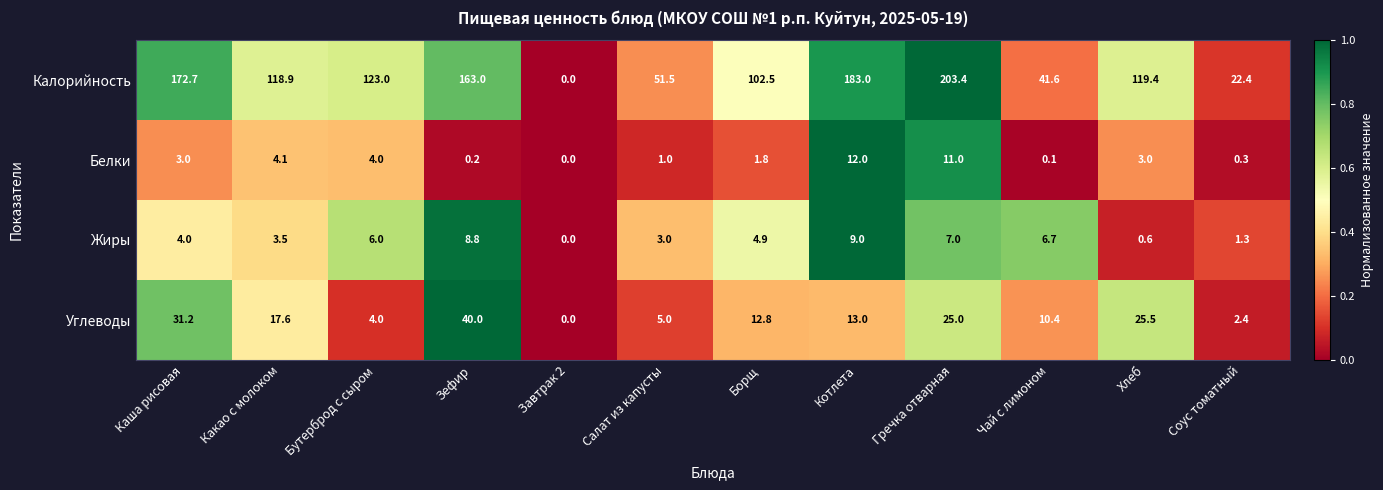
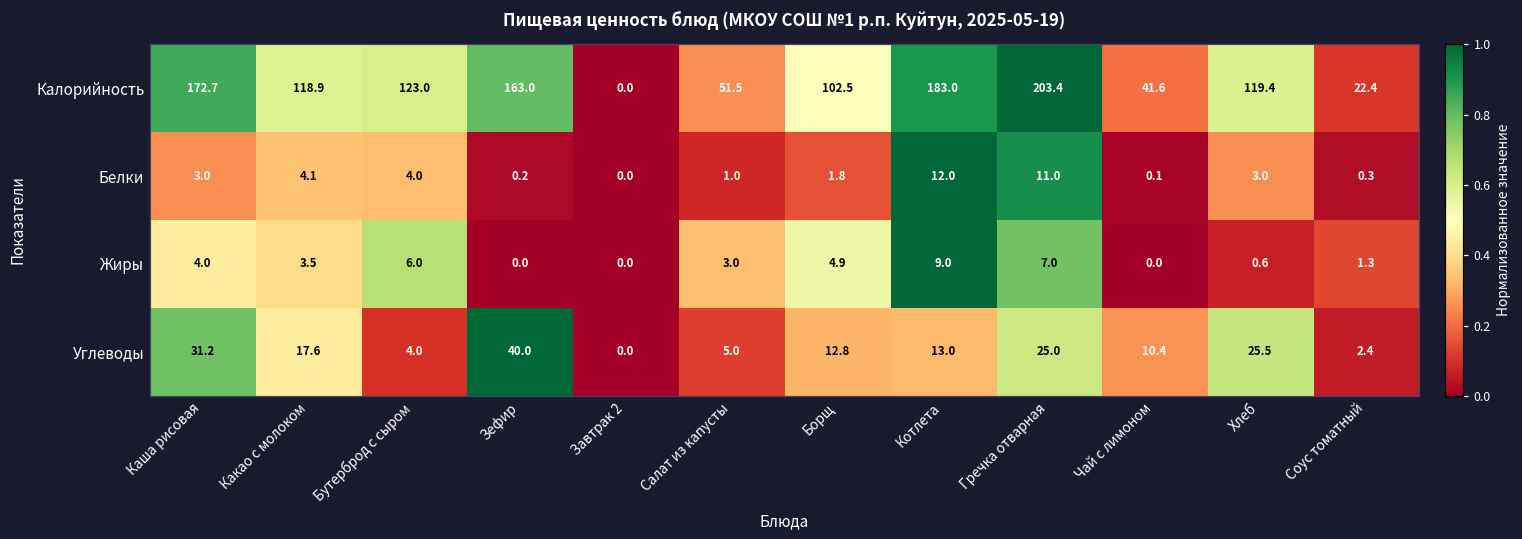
  {
    "Калорийность": {
      "Каша рисовая": 172.7,
      "Какао с молоком": 118.9,
      "Бутерброд с сыром": 123.0,
      "Зефир": 163.0,
      "Завтрак 2": 0.0,
      "Салат из капусты": 51.5,
      "Борщ": 102.5,
      "Котлета": 183.0,
      "Гречка отварная": 203.4,
      "Чай с лимоном": 41.6,
      "Хлеб": 119.4,
      "Соус томатный": 22.4
    },
    "Белки": {
      "Каша рисовая": 3.0,
      "Какао с молоком": 4.1,
      "Бутерброд с сыром": 4.0,
      "Зефир": 0.2,
      "Завтрак 2": 0.0,
      "Салат из капусты": 1.0,
      "Борщ": 1.8,
      "Котлета": 12.0,
      "Гречка отварная": 11.0,
      "Чай с лимоном": 0.1,
      "Хлеб": 3.0,
      "Соус томатный": 0.3
    },
    "Жиры": {
      "Каша рисовая": 4.0,
      "Какао с молоком": 3.5,
      "Бутерброд с сыром": 6.0,
-     "Зефир": 8.8,
+     "Зефир": 0.0,
      "Завтрак 2": 0.0,
      "Салат из капусты": 3.0,
      "Борщ": 4.9,
      "Котлета": 9.0,
      "Гречка отварная": 7.0,
-     "Чай с лимоном": 6.7,
+     "Чай с лимоном": 0.0,
      "Хлеб": 0.6,
      "Соус томатный": 1.3
    },
    "Углеводы": {
      "Каша рисовая": 31.2,
      "Какао с молоком": 17.6,
      "Бутерброд с сыром": 4.0,
      "Зефир": 40.0,
      "Завтрак 2": 0.0,
      "Салат из капусты": 5.0,
      "Борщ": 12.8,
      "Котлета": 13.0,
      "Гречка отварная": 25.0,
      "Чай с лимоном": 10.4,
      "Хлеб": 25.5,
      "Соус томатный": 2.4
    }
  }
